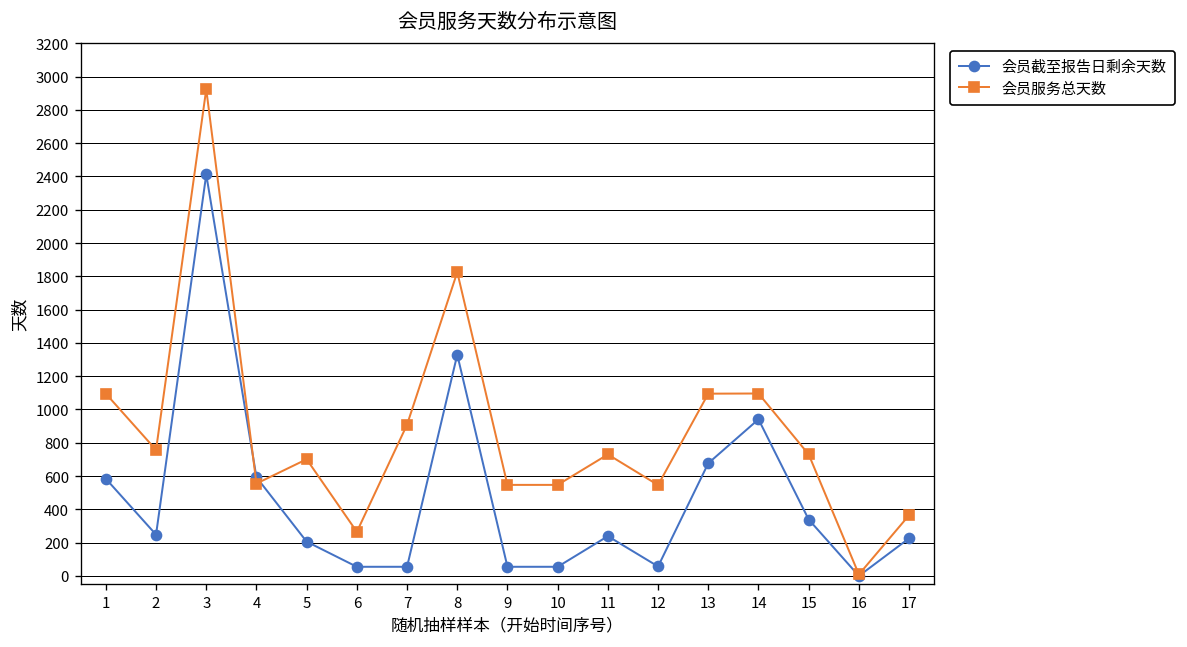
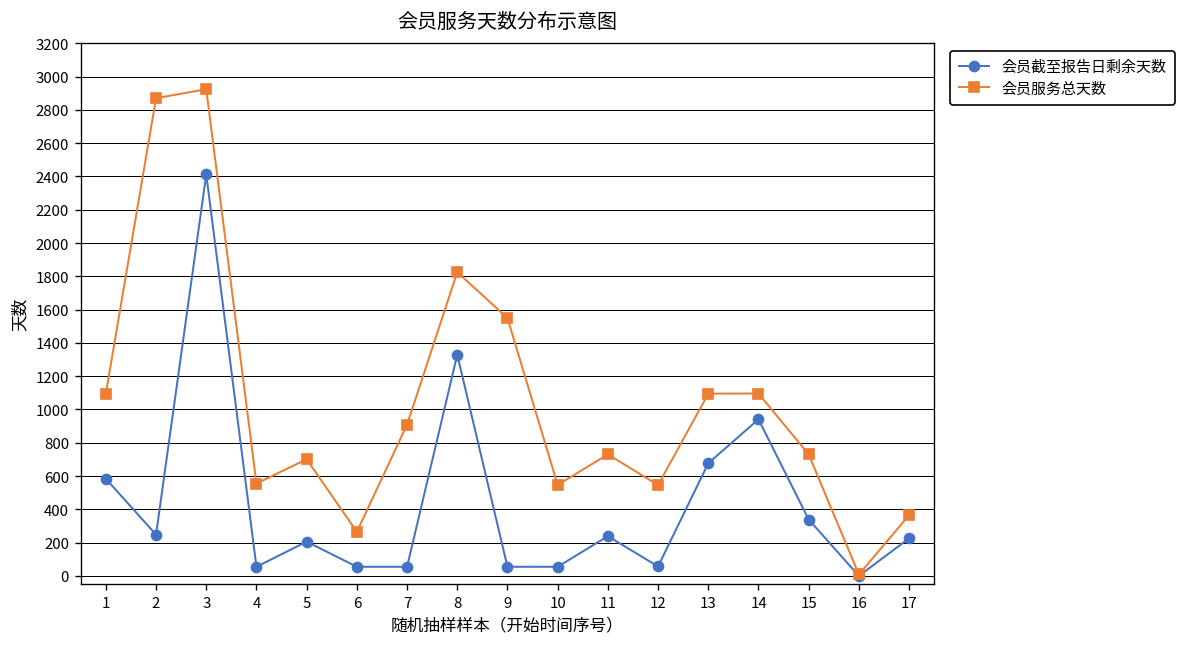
  {
    "会员截至报告日剩余天数": {
      "1": 580,
      "2": 250,
      "3": 2410,
-     "4": 590,
+     "4": 60,
      "5": 210,
      "6": 60,
      "7": 60,
      "8": 1330,
      "9": 60,
      "10": 60,
      "11": 240,
      "12": 60,
      "13": 680,
      "14": 940,
      "15": 340,
      "17": 230
    },
    "会员服务总天数": {
      "1": 1100,
-     "2": 760,
+     "2": 2870,
      "3": 2920,
      "4": 560,
      "5": 700,
      "6": 270,
      "7": 910,
      "8": 1830,
-     "9": 550,
+     "9": 1550,
      "10": 550,
      "11": 730,
      "12": 550,
      "13": 1100,
      "14": 1100,
      "15": 730,
      "17": 370
    }
  }
